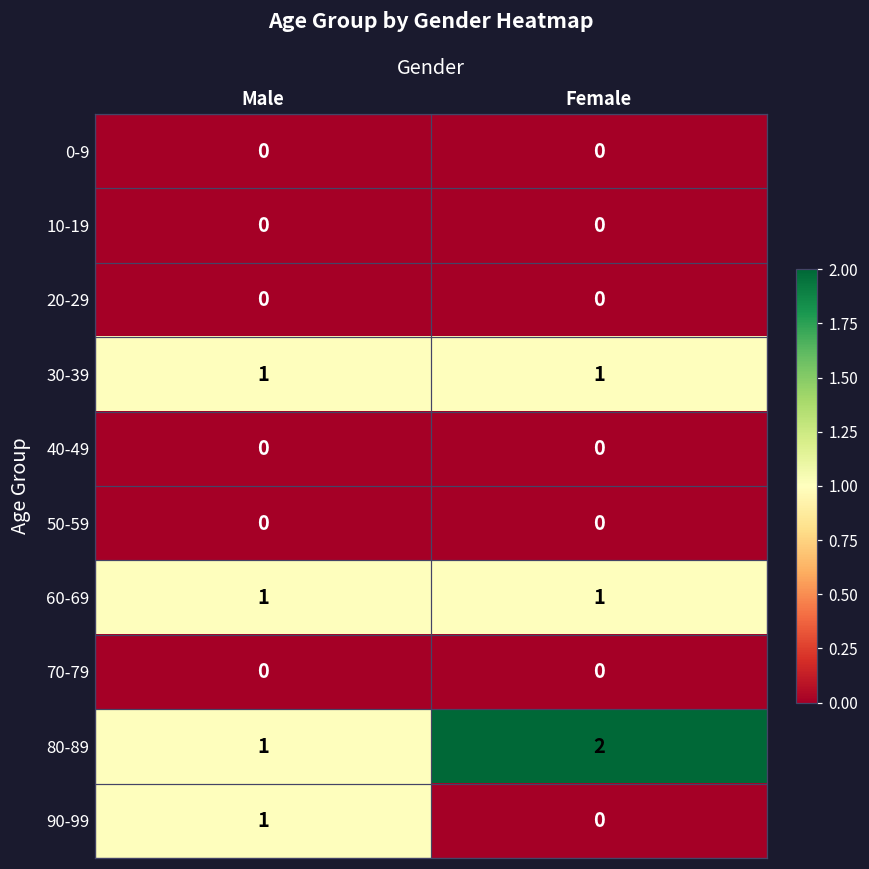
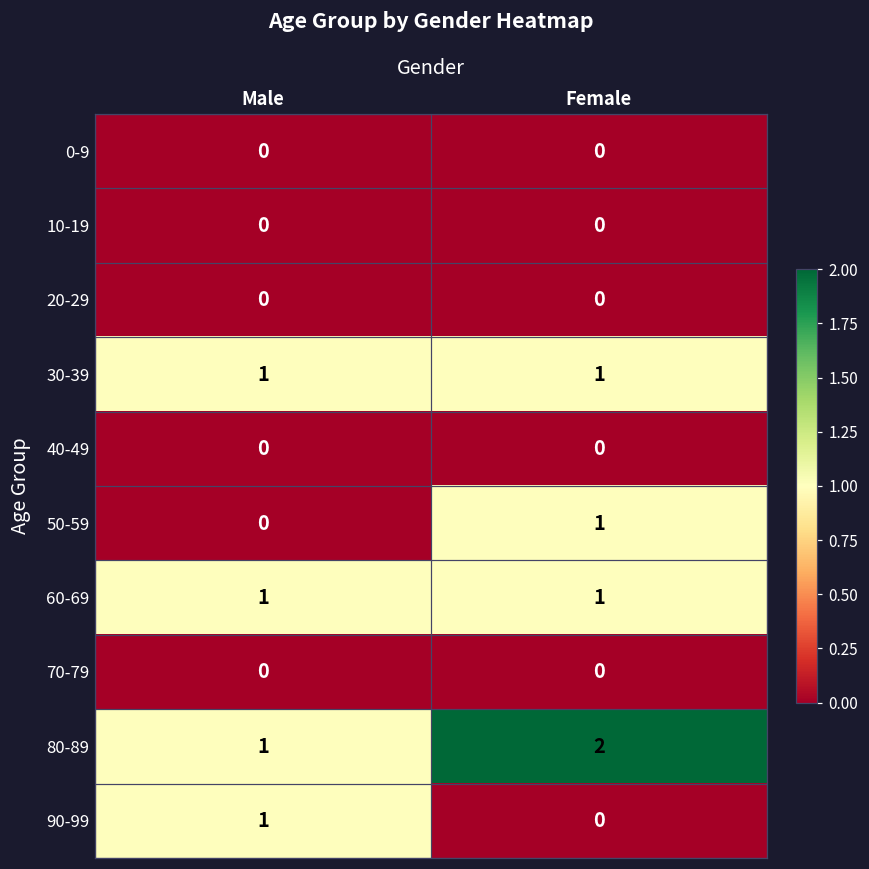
  {
    "0-9": {
      "Male": 0,
      "Female": 0
    },
    "10-19": {
      "Male": 0,
      "Female": 0
    },
    "20-29": {
      "Male": 0,
      "Female": 0
    },
    "30-39": {
      "Male": 1,
      "Female": 1
    },
    "40-49": {
      "Male": 0,
      "Female": 0
    },
    "50-59": {
      "Male": 0,
-     "Female": 0
+     "Female": 1
    },
    "60-69": {
      "Male": 1,
      "Female": 1
    },
    "70-79": {
      "Male": 0,
      "Female": 0
    },
    "80-89": {
      "Male": 1,
      "Female": 2
    },
    "90-99": {
      "Male": 1,
      "Female": 0
    }
  }
